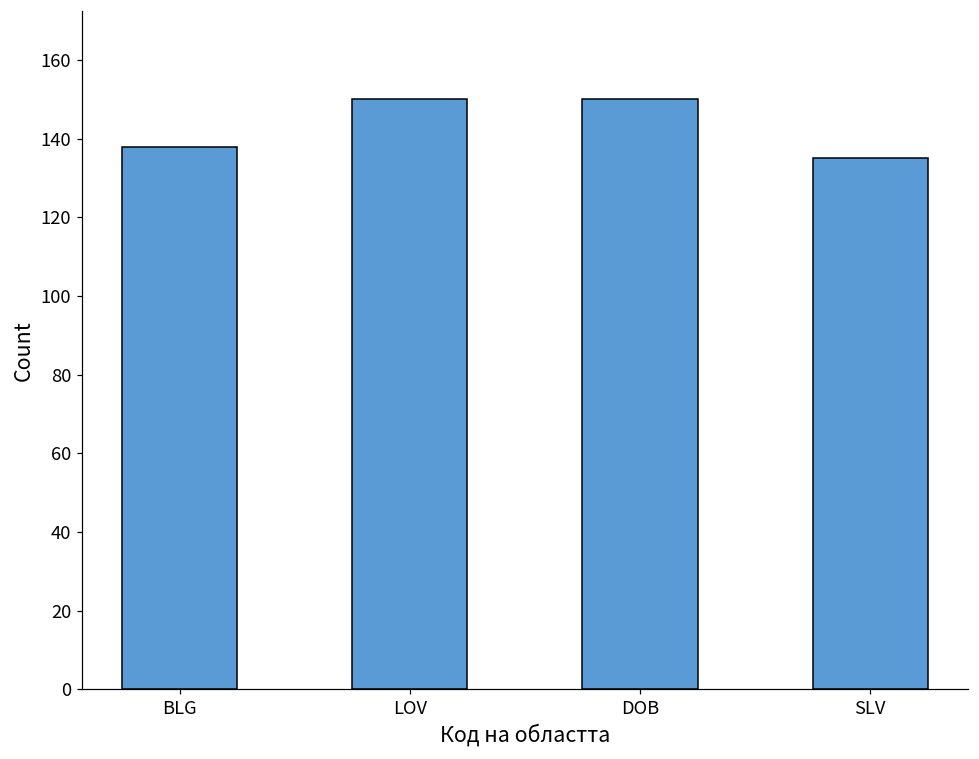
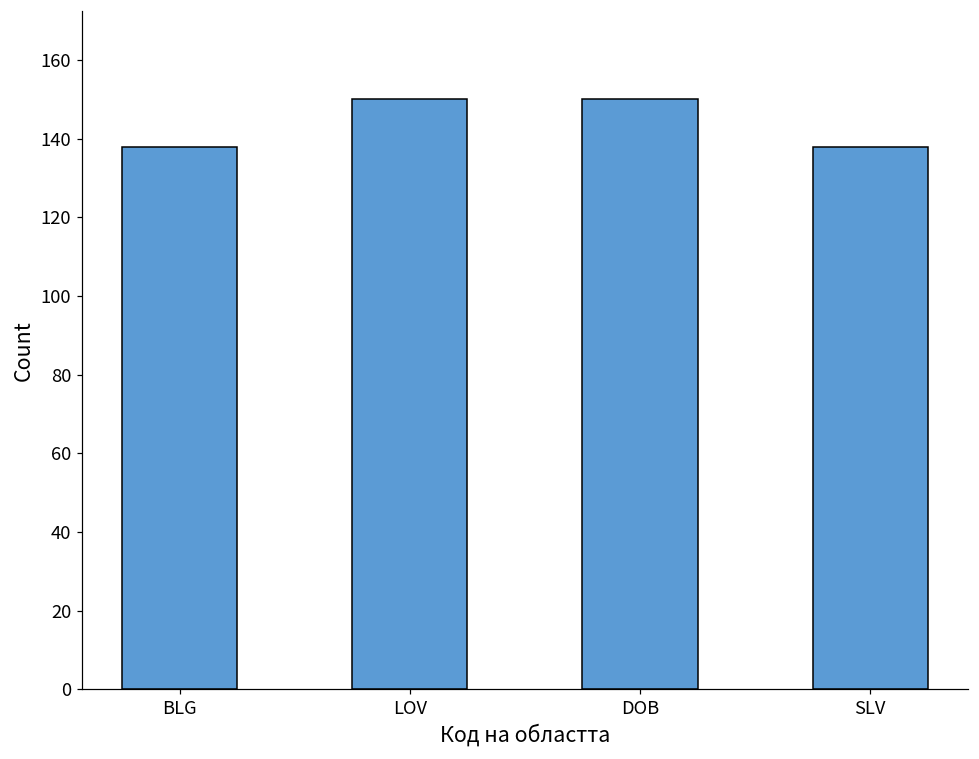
  {
    "BLG": 138,
    "LOV": 150,
    "DOB": 150,
-   "SLV": 135
+   "SLV": 138
  }
